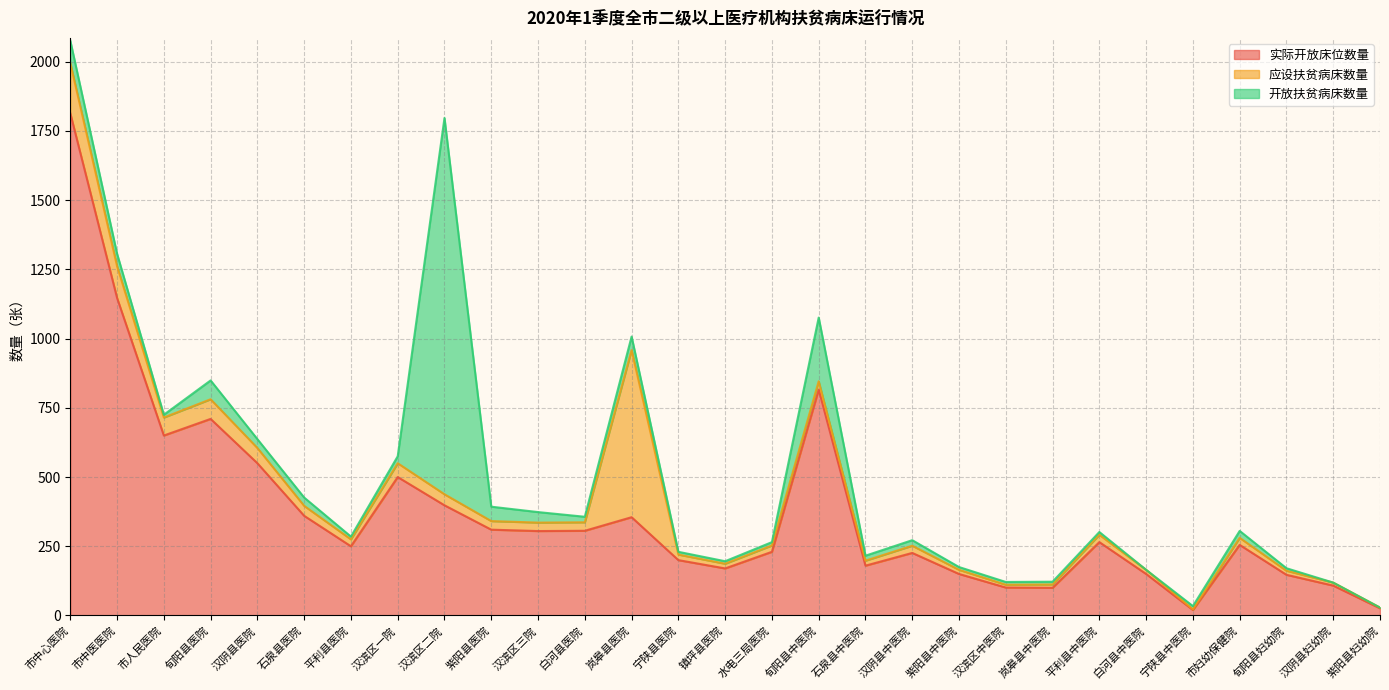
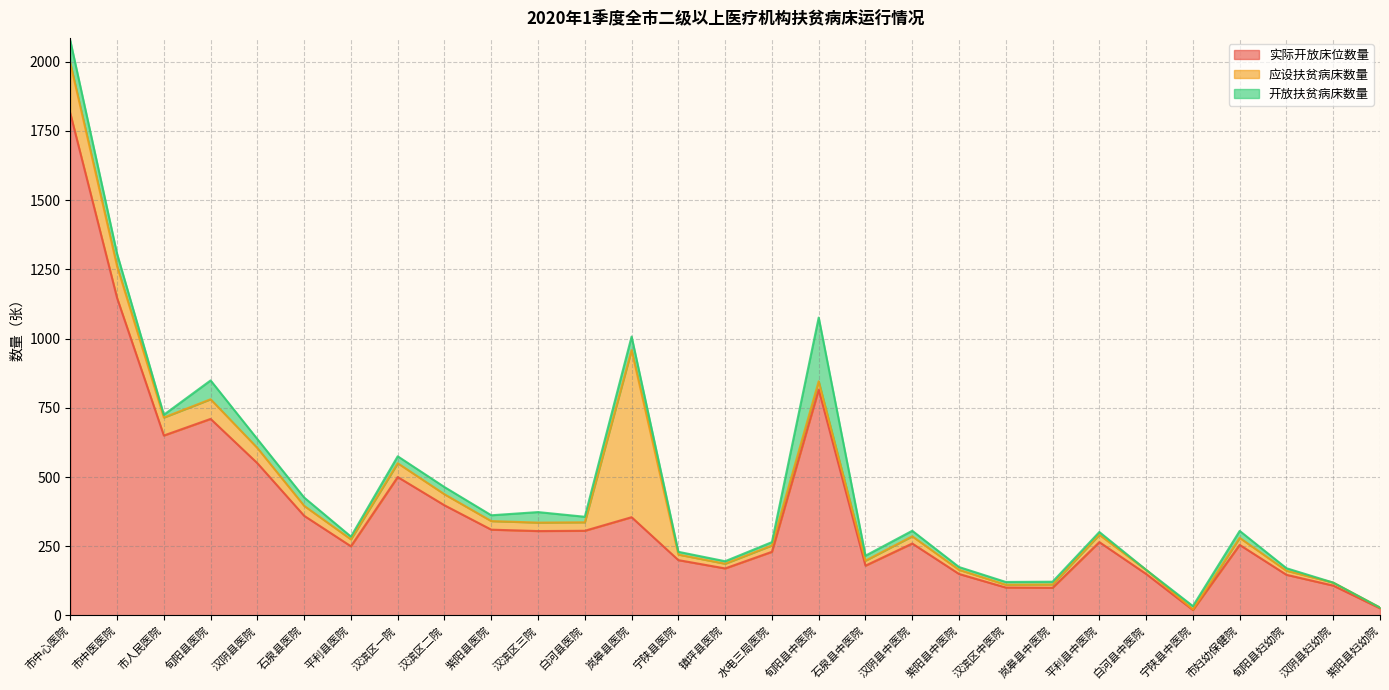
  {
    "实际开放床位数量": {
      "市中心医院": 1810,
      "市中医医院": 1150,
      "市人民医院": 650,
      "旬阳县医院": 710,
      "汉阴县医院": 550,
      "石泉县医院": 360,
      "平利县医院": 250,
      "汉滨区一院": 500,
      "汉滨区二院": 400,
      "紫阳县医院": 310,
      "汉滨区三院": 310,
      "白河县医院": 310,
      "岚皋县医院": 360,
      "宁陕县医院": 200,
      "镇坪县医院": 170,
      "水电三局医院": 230,
      "旬阳县中医院": 820,
      "石泉县中医院": 180,
-     "汉阴县中医院": 230,
+     "汉阴县中医院": 260,
      "紫阳县中医院": 150,
      "汉滨区中医院": 100,
      "岚皋县中医院": 100,
      "平利县中医院": 270,
      "白河县中医院": 150,
      "市妇幼保健院": 260,
      "旬阳县妇幼院": 150,
      "汉阴县妇幼院": 110
    },
    "应设扶贫病床数量": {
      "市中心医院": 180,
      "市中医医院": 110,
      "市人民医院": 70,
      "旬阳县医院": 70,
      "汉阴县医院": 60,
      "石泉县医院": 40,
      "平利县医院": 30,
      "汉滨区一院": 50,
      "汉滨区二院": 40,
      "紫阳县医院": 30,
      "汉滨区三院": 30,
      "白河县医院": 30,
      "岚皋县医院": 600,
      "宁陕县医院": 20,
      "水电三局医院": 20,
      "旬阳县中医院": 30,
      "石泉县中医院": 20,
      "汉阴县中医院": 30,
      "紫阳县中医院": 20,
      "汉滨区中医院": 10,
      "岚皋县中医院": 10,
      "平利县中医院": 30,
      "市妇幼保健院": 30
    },
    "开放扶贫病床数量": {
      "市中心医院": 80,
      "市中医医院": 50,
      "市人民医院": 10,
      "旬阳县医院": 70,
      "汉阴县医院": 30,
      "石泉县医院": 30,
      "平利县医院": 10,
      "汉滨区一院": 30,
-     "汉滨区二院": 1360,
-     "紫阳县医院": 50,
+     "汉滨区二院": 30,
+     "紫阳县医院": 20,
      "汉滨区三院": 40,
      "白河县医院": 20,
      "岚皋县医院": 50,
      "宁陕县医院": 10,
      "水电三局医院": 10,
      "旬阳县中医院": 230,
      "石泉县中医院": 20,
      "汉阴县中医院": 20,
      "紫阳县中医院": 10,
      "汉滨区中医院": 10,
      "岚皋县中医院": 10,
      "平利县中医院": 10,
      "宁陕县中医院": 10,
      "市妇幼保健院": 30
    }
  }
